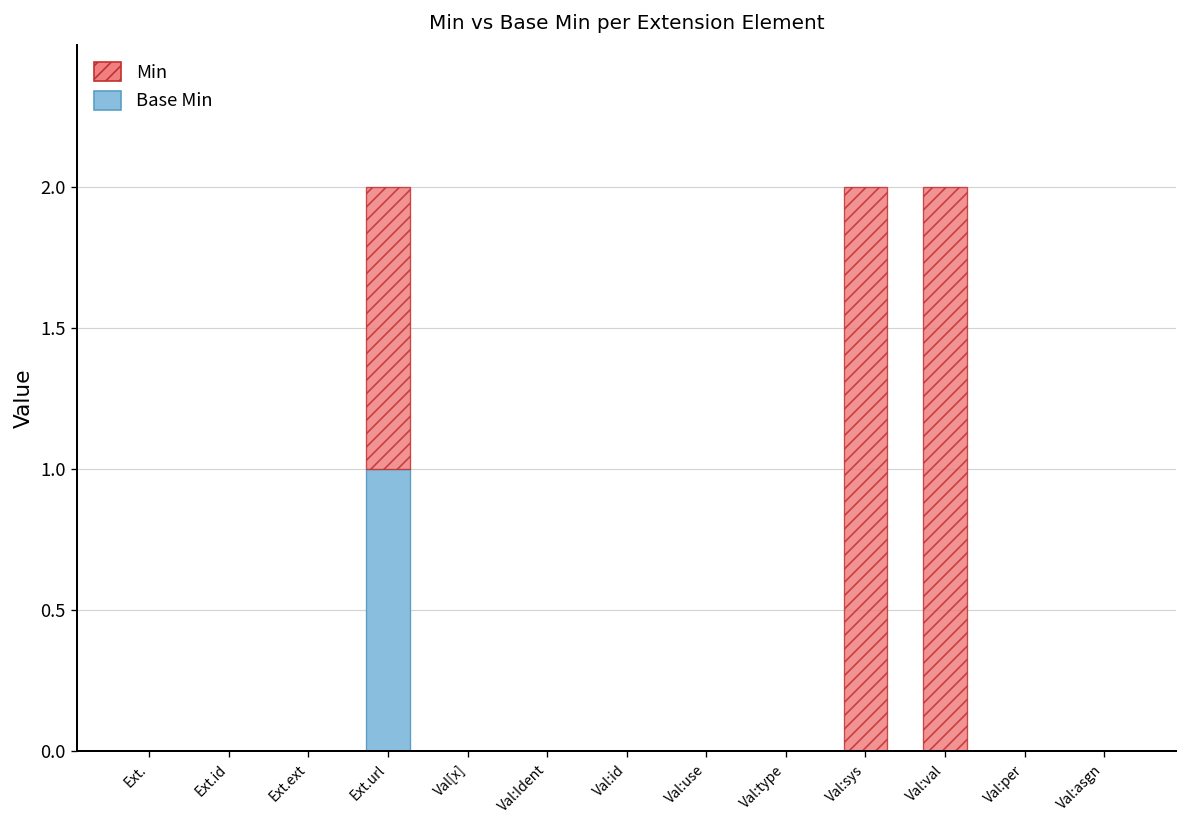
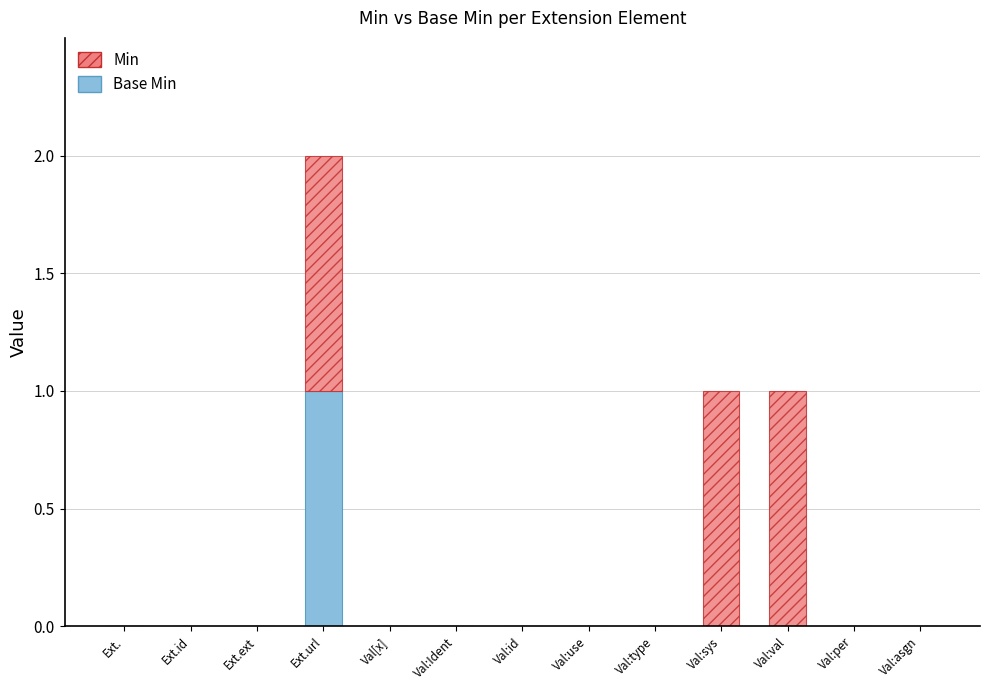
  {
    "Base Min": {
      "Ext.": 0,
      "Ext.id": 0,
      "Ext.ext": 0,
      "Ext.url": 1,
      "Val[x]": 0,
      "Val:Ident": 0,
      "Val:id": 0,
      "Val:use": 0,
      "Val:type": 0,
      "Val:sys": 0,
      "Val:val": 0,
      "Val:per": 0,
      "Val:asgn": 0
    },
    "Min": {
-     "Val:sys": 2,
-     "Val:val": 2
+     "Val:sys": 1,
+     "Val:val": 1
    }
  }
